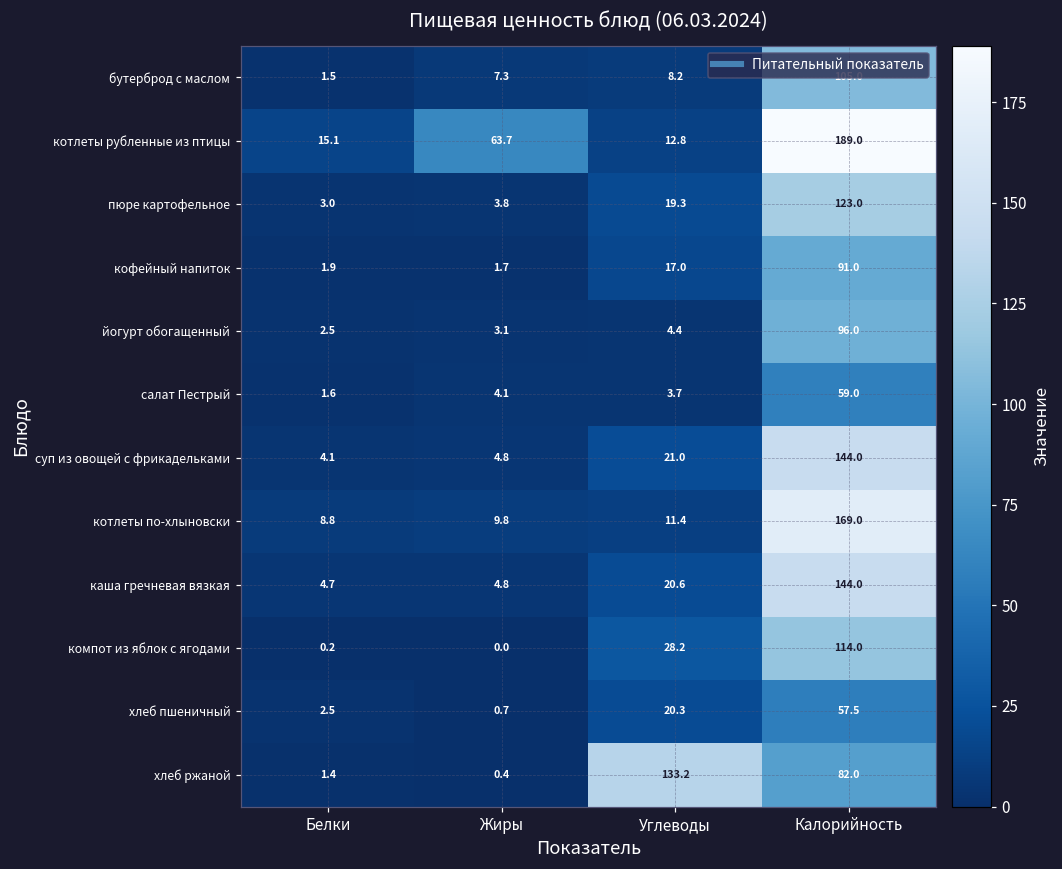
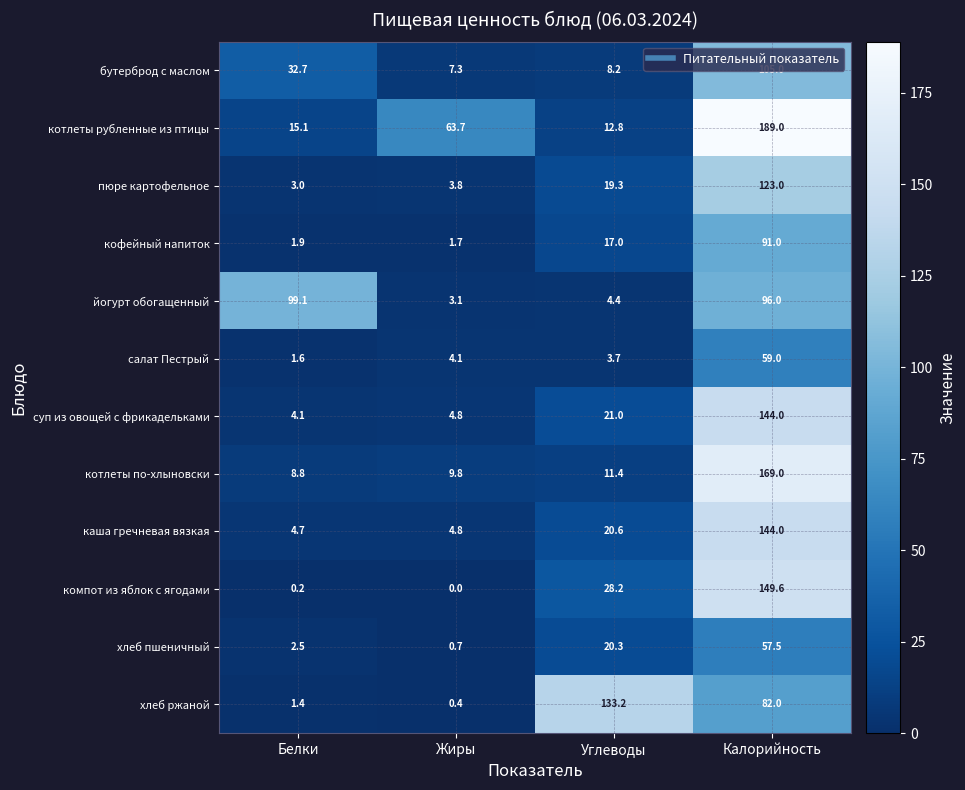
  {
    "бутерброд с маслом": {
-     "Белки": 1.5,
+     "Белки": 32.7,
      "Жиры": 7.3,
      "Углеводы": 8.2
    },
    "котлеты рубленные из птицы": {
      "Белки": 15.1,
      "Жиры": 63.7,
      "Углеводы": 12.8,
      "Калорийность": 189.0
    },
    "пюре картофельное": {
      "Белки": 3.0,
      "Жиры": 3.8,
      "Углеводы": 19.3,
      "Калорийность": 123.0
    },
    "кофейный напиток": {
      "Белки": 1.9,
      "Жиры": 1.7,
      "Углеводы": 17.0,
      "Калорийность": 91.0
    },
    "йогурт обогащенный": {
-     "Белки": 2.5,
+     "Белки": 99.1,
      "Жиры": 3.1,
      "Углеводы": 4.4,
      "Калорийность": 96.0
    },
    "салат Пестрый": {
      "Белки": 1.6,
      "Жиры": 4.1,
      "Углеводы": 3.7,
      "Калорийность": 59.0
    },
    "суп из овощей с фрикадельками": {
      "Белки": 4.1,
      "Жиры": 4.8,
      "Углеводы": 21.0,
      "Калорийность": 144.0
    },
    "котлеты по-хлыновски": {
      "Белки": 8.8,
      "Жиры": 9.8,
      "Углеводы": 11.4,
      "Калорийность": 169.0
    },
    "каша гречневая вязкая": {
      "Белки": 4.7,
      "Жиры": 4.8,
      "Углеводы": 20.6,
      "Калорийность": 144.0
    },
    "компот из яблок с ягодами": {
      "Белки": 0.2,
      "Жиры": 0.0,
      "Углеводы": 28.2,
-     "Калорийность": 114.0
+     "Калорийность": 149.6
    },
    "хлеб пшеничный": {
      "Белки": 2.5,
      "Жиры": 0.7,
      "Углеводы": 20.3,
      "Калорийность": 57.5
    },
    "хлеб ржаной": {
      "Белки": 1.4,
      "Жиры": 0.4,
      "Углеводы": 133.2,
      "Калорийность": 82.0
    }
  }
